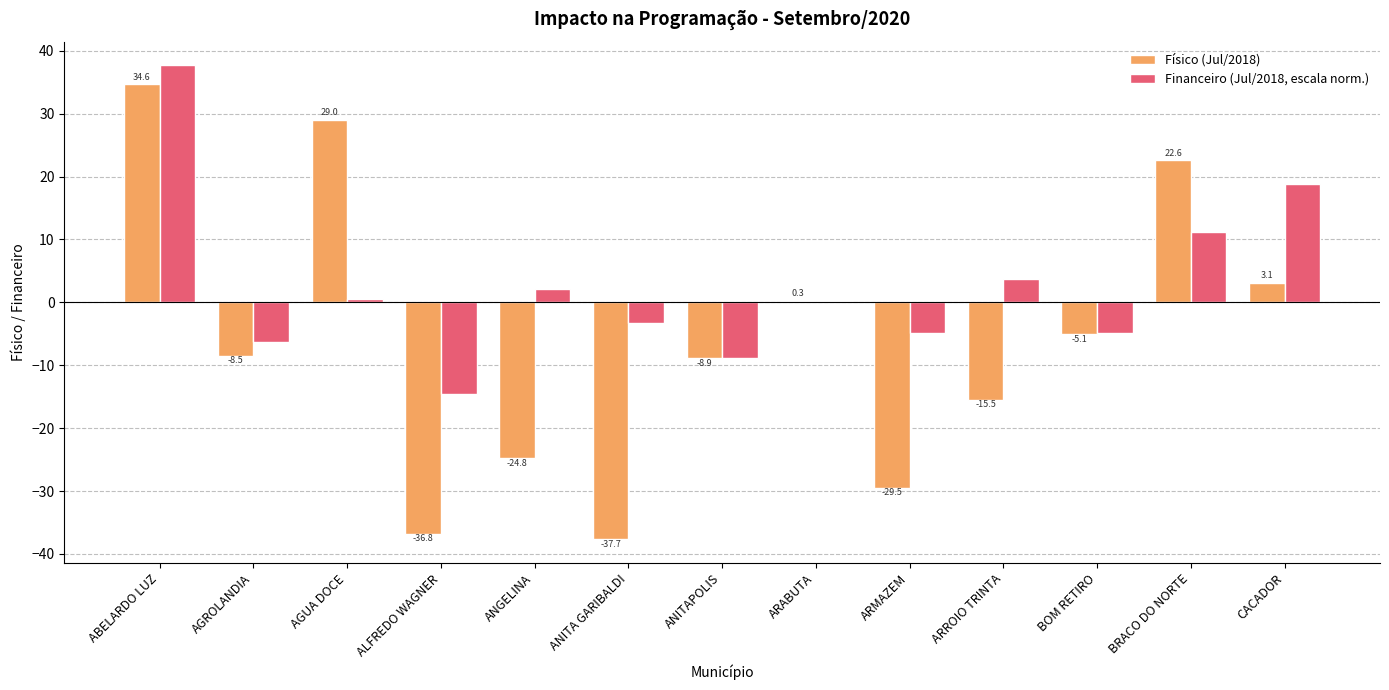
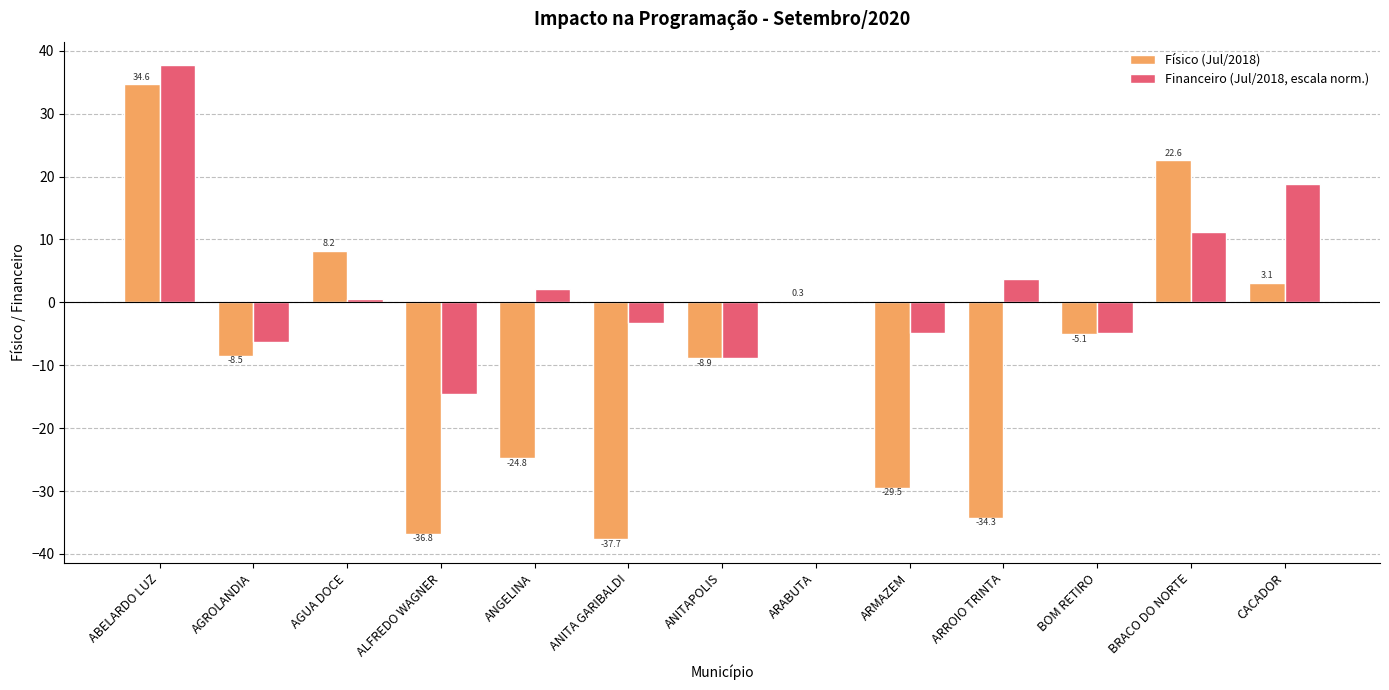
  {
    "Físico (Jul/2018)": {
      "ABELARDO LUZ": 34.6,
      "AGROLANDIA": -8.5,
-     "AGUA DOCE": 29.0,
+     "AGUA DOCE": 8.2,
      "ALFREDO WAGNER": -36.8,
      "ANGELINA": -24.8,
      "ANITA GARIBALDI": -37.7,
      "ANITAPOLIS": -8.9,
      "ARABUTA": 0.3,
      "ARMAZEM": -29.5,
-     "ARROIO TRINTA": -15.5,
+     "ARROIO TRINTA": -34.3,
      "BOM RETIRO": -5.1,
      "BRACO DO NORTE": 22.6,
      "CACADOR": 3.1
    },
    "Financeiro (Jul/2018, escala norm.)": {
      "ABELARDO LUZ": 38,
      "AGROLANDIA": -6,
      "AGUA DOCE": 1,
      "ALFREDO WAGNER": -15,
      "ANGELINA": 2,
      "ANITA GARIBALDI": -3,
      "ANITAPOLIS": -9,
      "ARMAZEM": -5,
      "ARROIO TRINTA": 4,
      "BOM RETIRO": -5,
      "BRACO DO NORTE": 11,
      "CACADOR": 19
    }
  }
